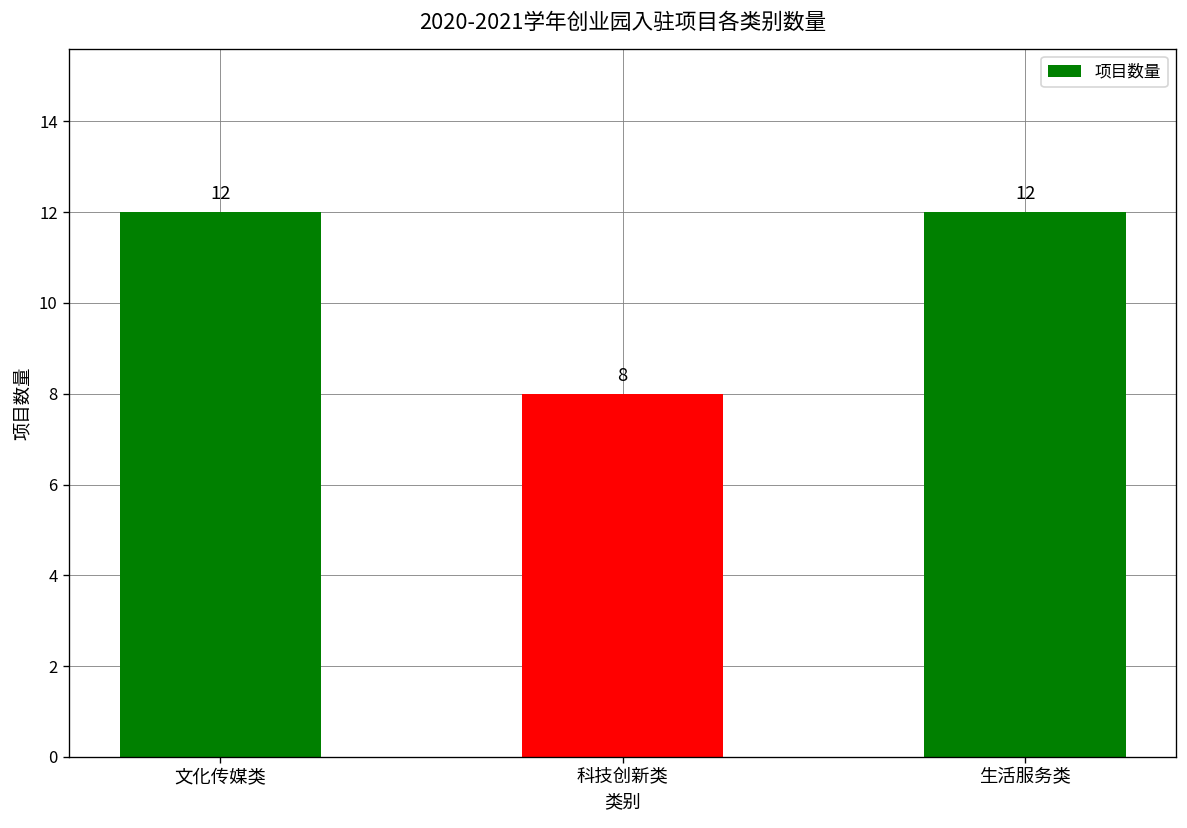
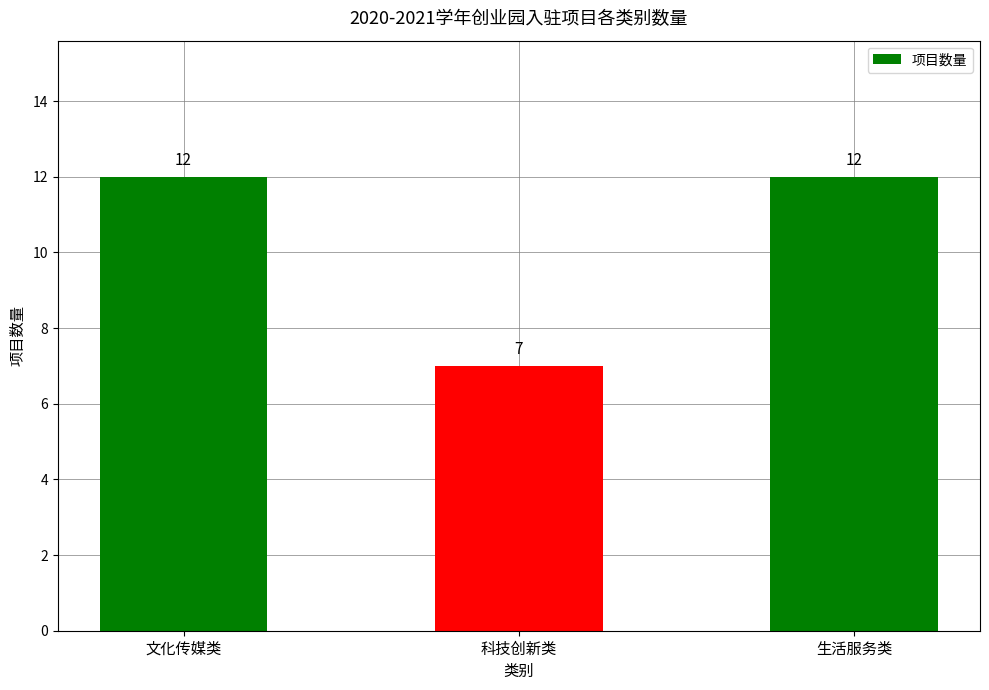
  {
    "文化传媒类": 12,
-   "科技创新类": 8,
+   "科技创新类": 7,
    "生活服务类": 12
  }
